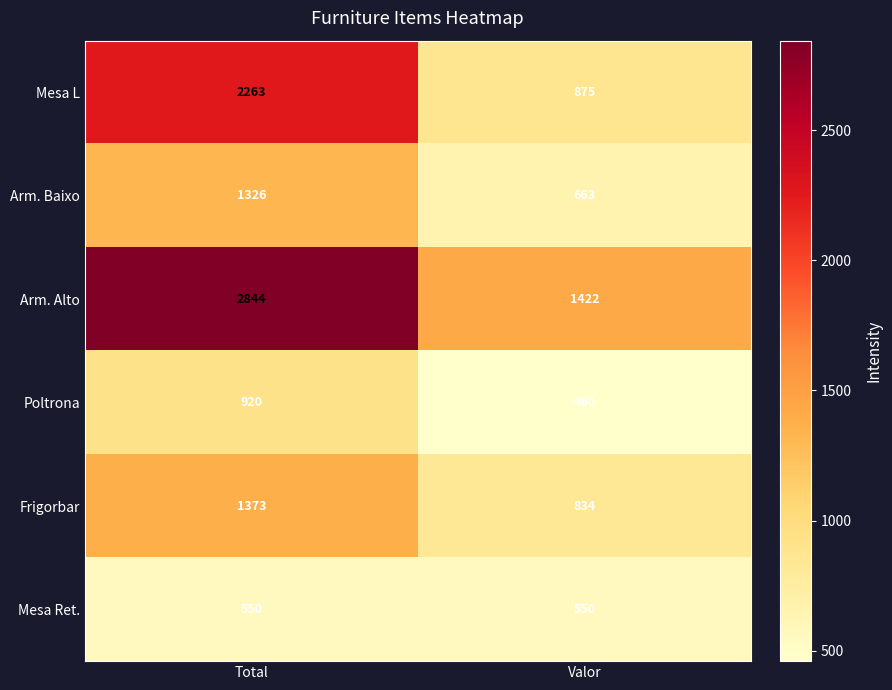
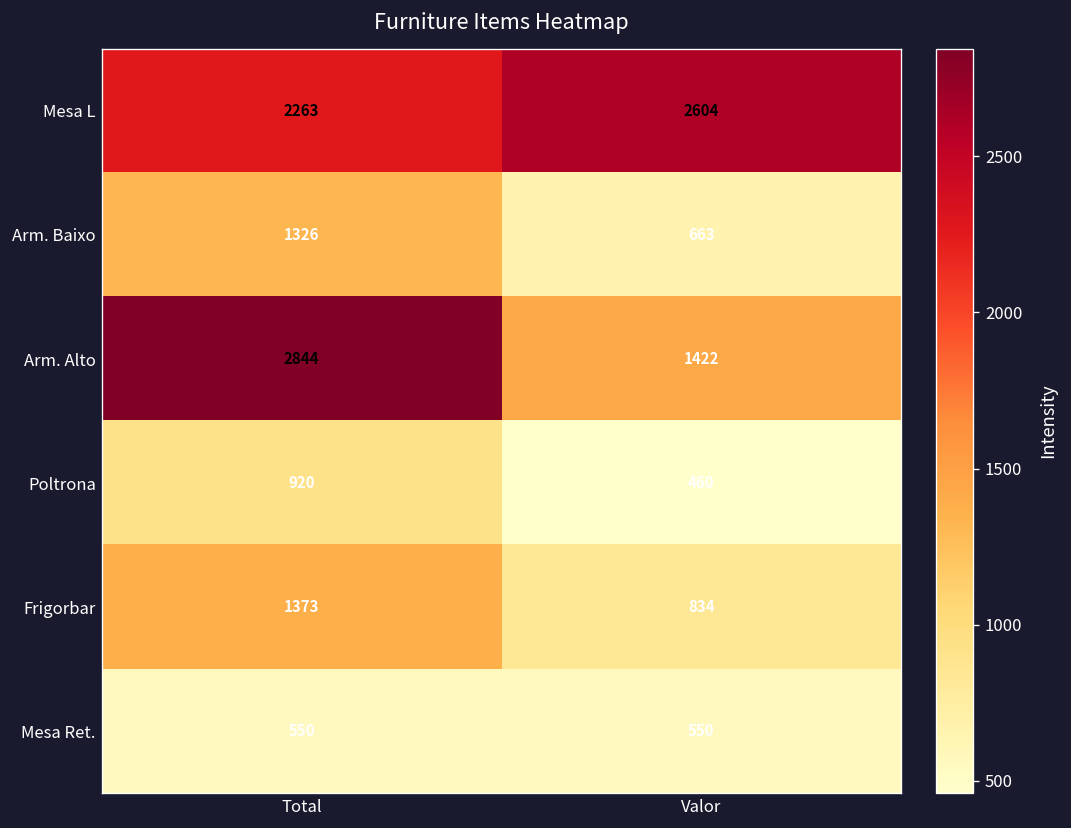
  {
    "Mesa L": {
      "Total": 2263,
-     "Valor": 875
+     "Valor": 2604
    },
    "Arm. Baixo": {
      "Total": 1326,
      "Valor": 663
    },
    "Arm. Alto": {
      "Total": 2844,
      "Valor": 1422
    },
    "Poltrona": {
      "Total": 920,
      "Valor": 460
    },
    "Frigorbar": {
      "Total": 1373,
      "Valor": 834
    },
    "Mesa Ret.": {
      "Total": 550,
      "Valor": 550
    }
  }
